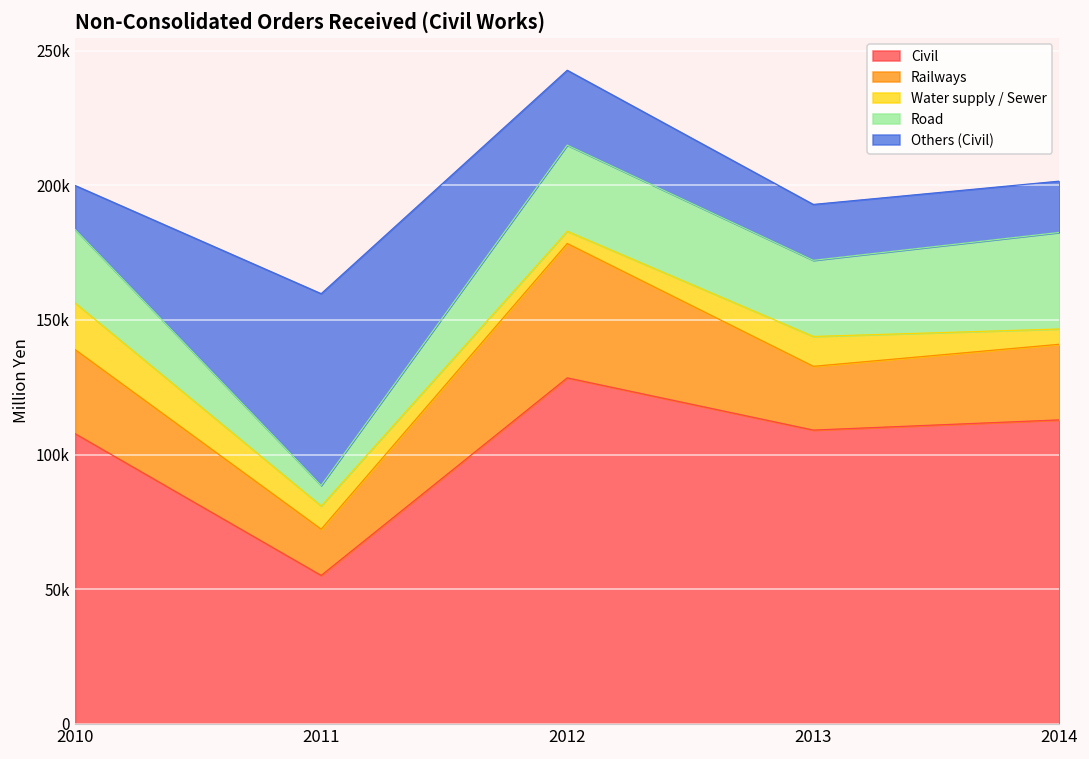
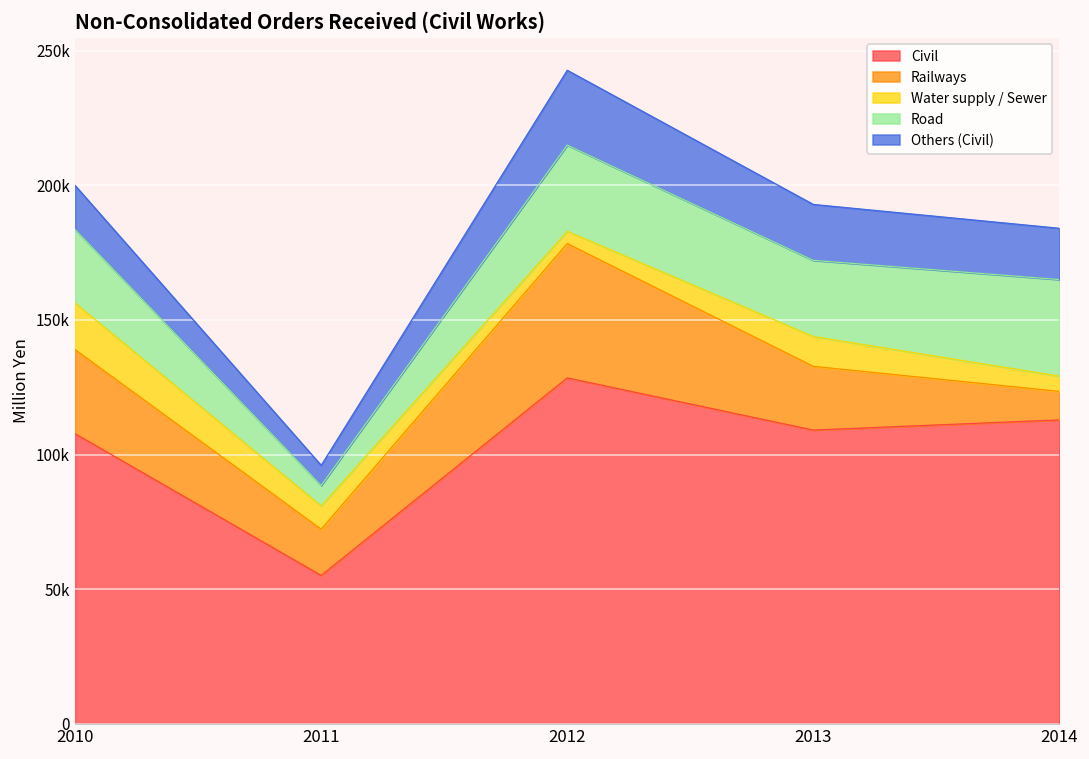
  {
    "Civil": {
      "2010": 108000,
      "2011": 55000,
      "2012": 128000,
      "2013": 109000,
      "2014": 113000
    },
    "Railways": {
      "2010": 31000,
      "2011": 17000,
      "2012": 50000,
      "2013": 24000,
-     "2014": 28000
+     "2014": 11000
    },
    "Water supply / Sewer": {
      "2010": 17000,
      "2011": 9000,
      "2012": 5000,
      "2013": 11000,
      "2014": 6000
    },
    "Road": {
      "2010": 27000,
      "2011": 8000,
      "2012": 32000,
      "2013": 28000,
      "2014": 36000
    },
    "Others (Civil)": {
      "2010": 16000,
-     "2011": 71000,
+     "2011": 7000,
      "2012": 28000,
      "2013": 21000,
      "2014": 19000
    }
  }
